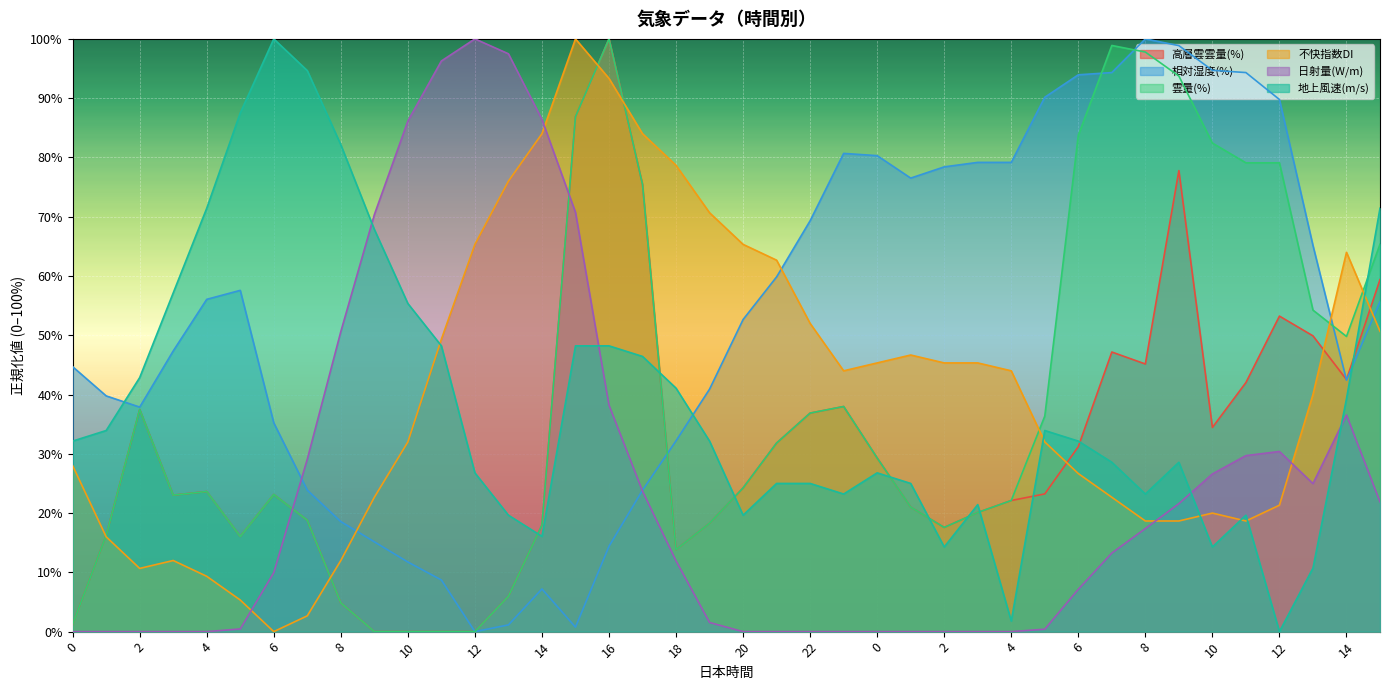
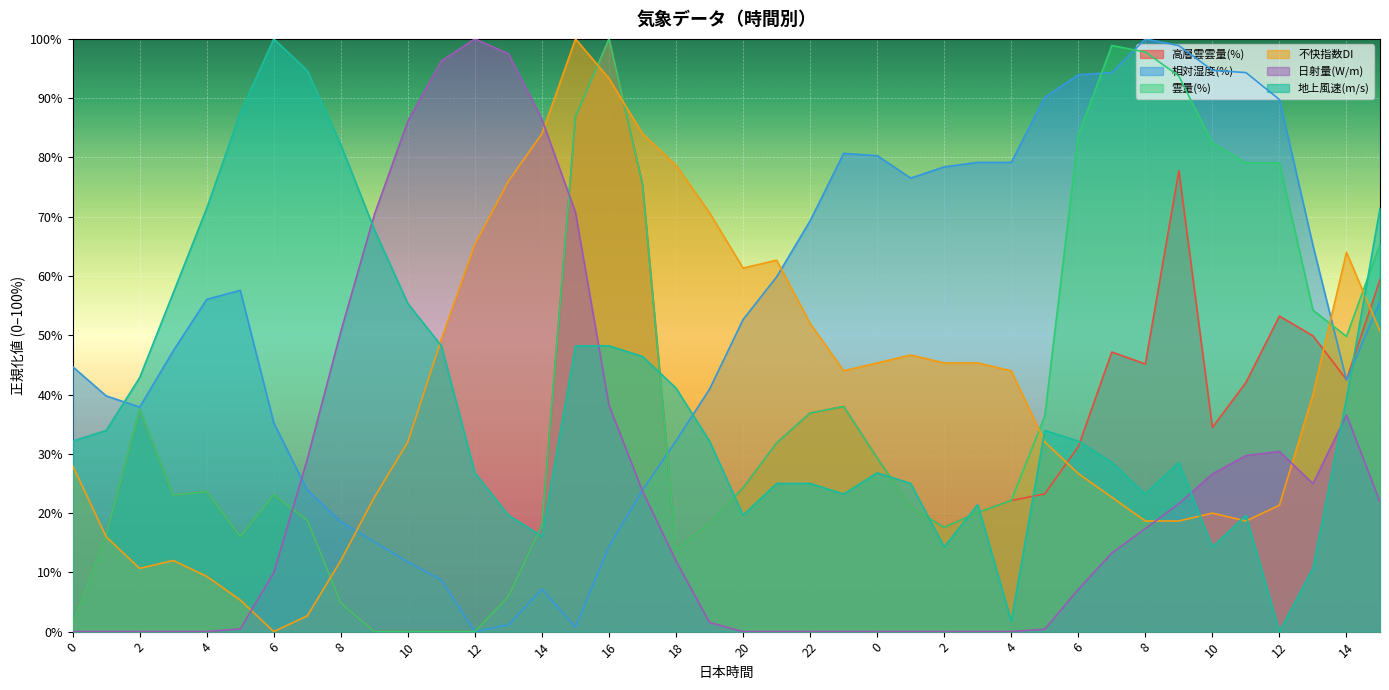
  {
    "相対湿度(%)": {
      "16": "14%",
      "18": "32%",
      "20": "53%",
      "22": "69%"
    },
    "不快指数DI": {
      "16": "93%",
      "18": "79%",
-     "20": "65%",
+     "20": "61%",
      "22": "52%"
    },
    "日射量(W/m)": {
      "16": "38%",
      "18": "12%",
      "20": "0%",
      "22": "0%"
    }
  }
